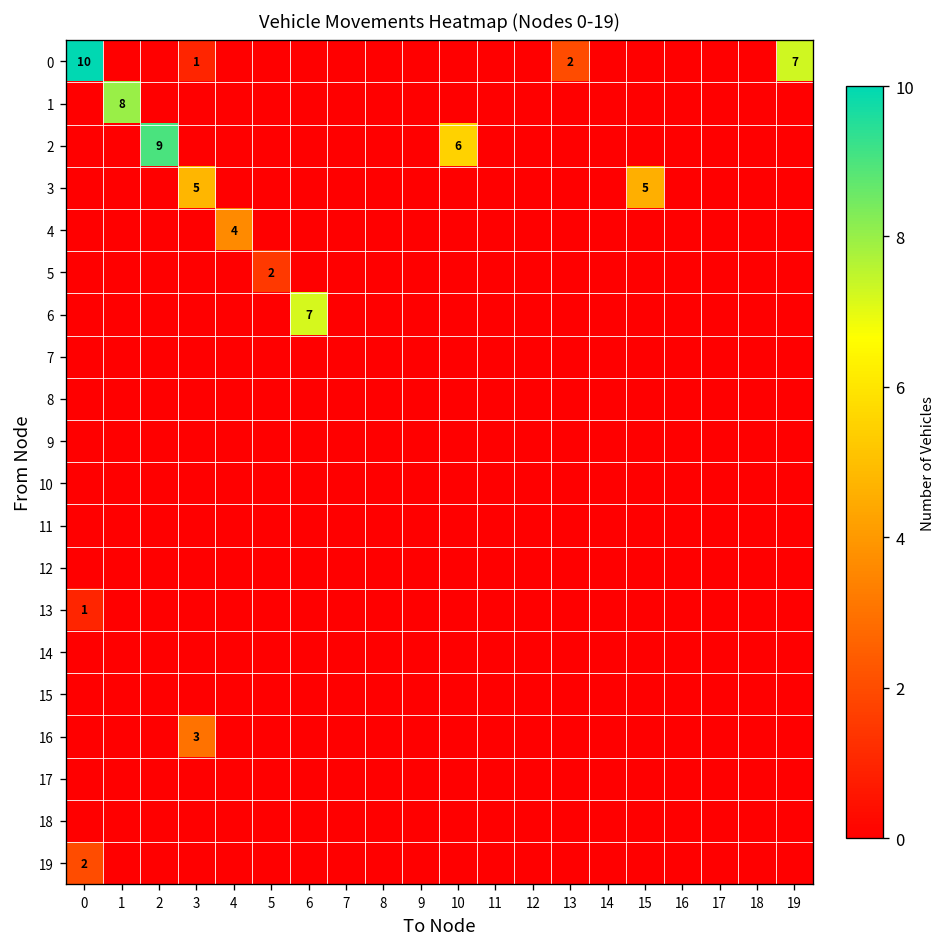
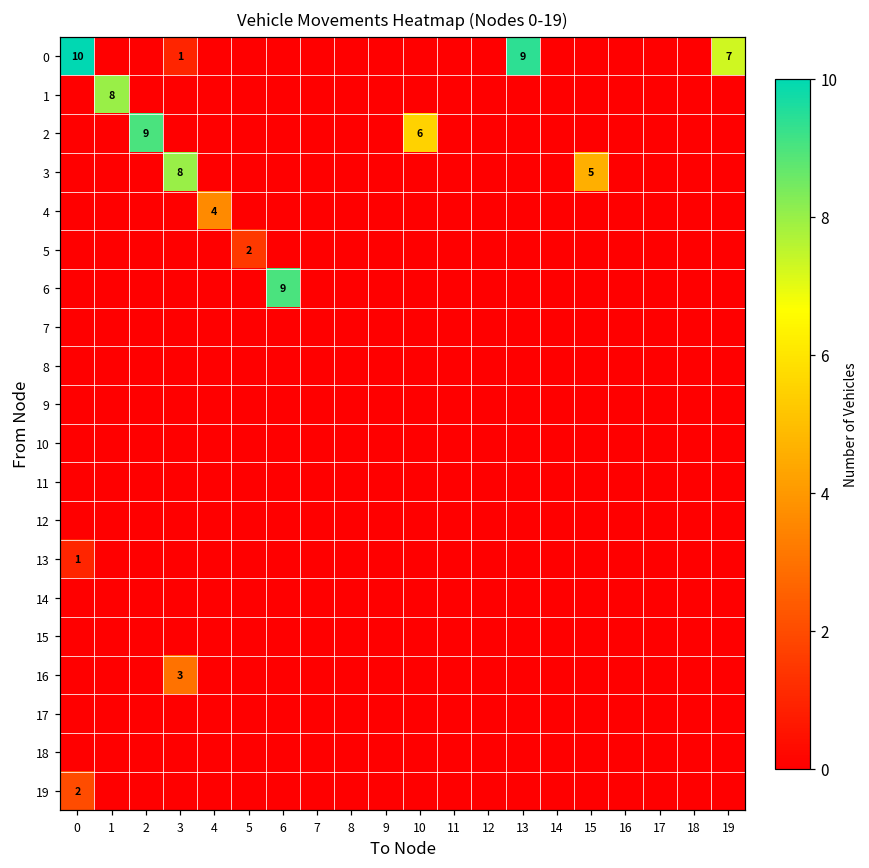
  {
    "0": {
      "0": 10,
      "3": 1,
-     "13": 2,
+     "13": 9,
      "19": 7
    },
    "1": {
      "1": 8
    },
    "2": {
      "2": 9,
      "10": 6
    },
    "3": {
-     "3": 5,
+     "3": 8,
      "15": 5
    },
    "4": {
      "4": 4
    },
    "5": {
      "5": 2
    },
    "6": {
-     "6": 7
+     "6": 9
    },
    "13": {
      "0": 1
    },
    "16": {
      "3": 3
    },
    "19": {
      "0": 2
    }
  }
